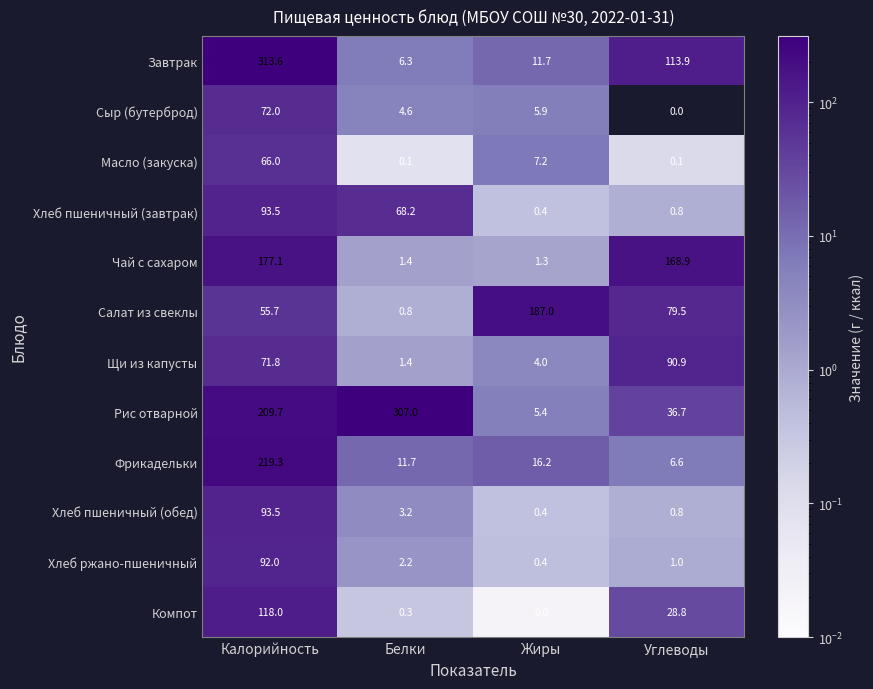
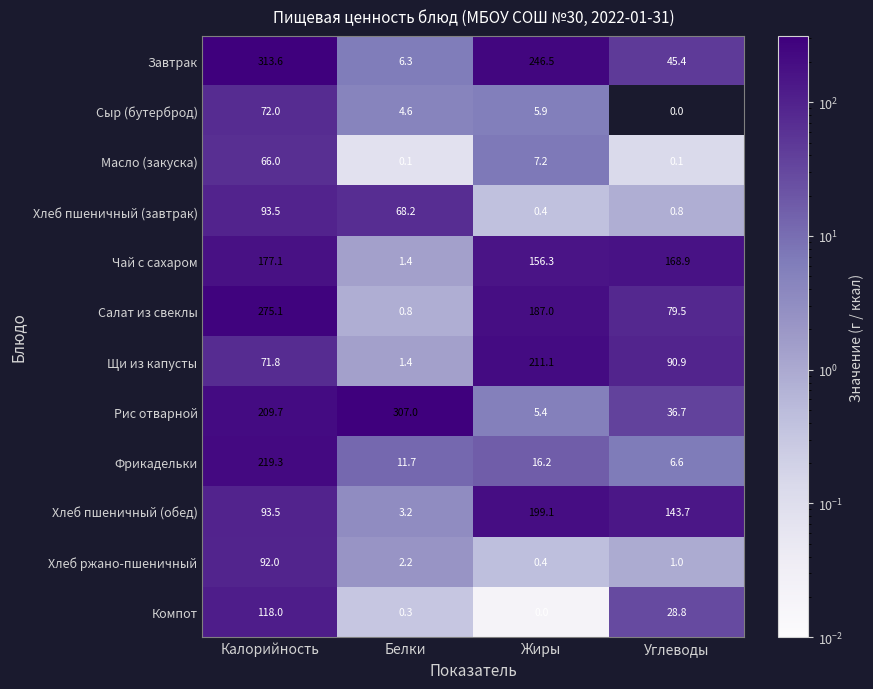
  {
    "Завтрак": {
      "Калорийность": 313.6,
      "Белки": 6.3,
-     "Жиры": 11.7,
-     "Углеводы": 113.9
+     "Жиры": 246.5,
+     "Углеводы": 45.4
    },
    "Сыр (бутерброд)": {
      "Калорийность": 72.0,
      "Белки": 4.6,
      "Жиры": 5.9,
      "Углеводы": 0.0
    },
    "Масло (закуска)": {
      "Калорийность": 66.0,
      "Жиры": 7.2
    },
    "Хлеб пшеничный (завтрак)": {
      "Калорийность": 93.5,
      "Белки": 68.2,
      "Жиры": 0.4,
      "Углеводы": 0.8
    },
    "Чай с сахаром": {
      "Калорийность": 177.1,
      "Белки": 1.4,
-     "Жиры": 1.3,
+     "Жиры": 156.3,
      "Углеводы": 168.9
    },
    "Салат из свеклы": {
-     "Калорийность": 55.7,
+     "Калорийность": 275.1,
      "Белки": 0.8,
      "Жиры": 187.0,
      "Углеводы": 79.5
    },
    "Щи из капусты": {
      "Калорийность": 71.8,
      "Белки": 1.4,
-     "Жиры": 4.0,
+     "Жиры": 211.1,
      "Углеводы": 90.9
    },
    "Рис отварной": {
      "Калорийность": 209.7,
      "Белки": 307.0,
      "Жиры": 5.4,
      "Углеводы": 36.7
    },
    "Фрикадельки": {
      "Калорийность": 219.3,
      "Белки": 11.7,
      "Жиры": 16.2,
      "Углеводы": 6.6
    },
    "Хлеб пшеничный (обед)": {
      "Калорийность": 93.5,
      "Белки": 3.2,
-     "Жиры": 0.4,
-     "Углеводы": 0.8
+     "Жиры": 199.1,
+     "Углеводы": 143.7
    },
    "Хлеб ржано-пшеничный": {
      "Калорийность": 92.0,
      "Белки": 2.2,
      "Жиры": 0.4,
      "Углеводы": 1.0
    },
    "Компот": {
      "Калорийность": 118.0,
      "Белки": 0.3,
      "Углеводы": 28.8
    }
  }
